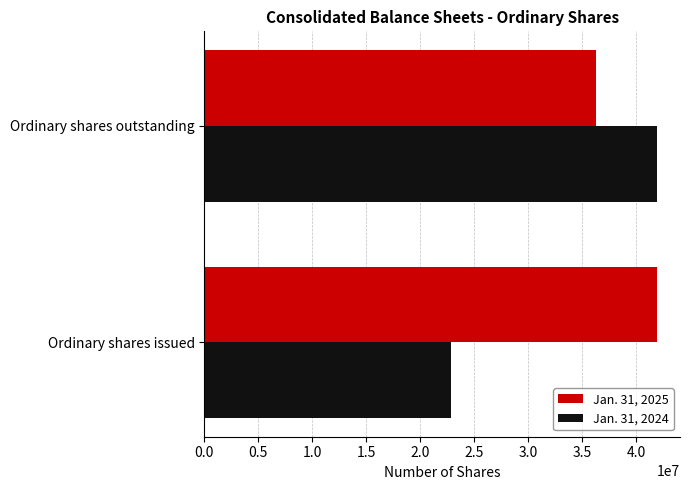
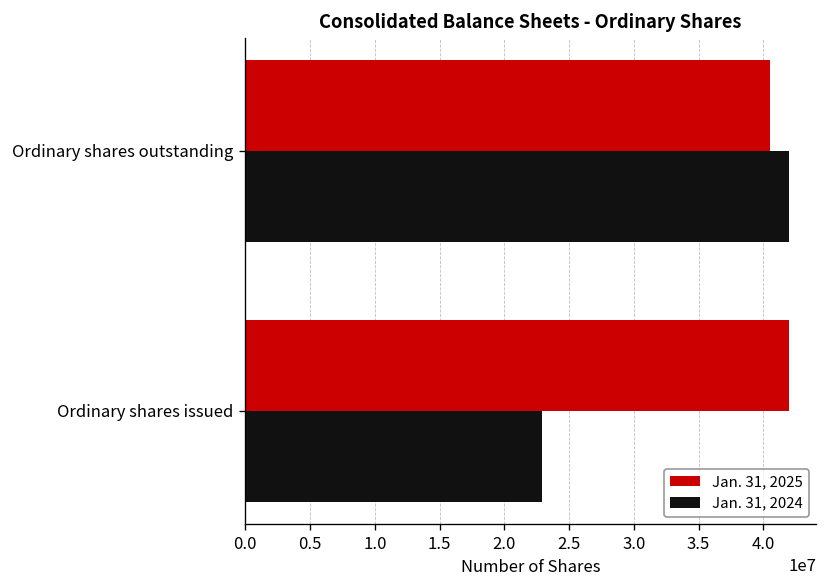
  {
    "Jan. 31, 2025": {
-     "Ordinary shares outstanding": 36300000,
+     "Ordinary shares outstanding": 40500000,
      "Ordinary shares issued": 42000000
    },
    "Jan. 31, 2024": {
      "Ordinary shares outstanding": 42000000,
      "Ordinary shares issued": 22900000
    }
  }
